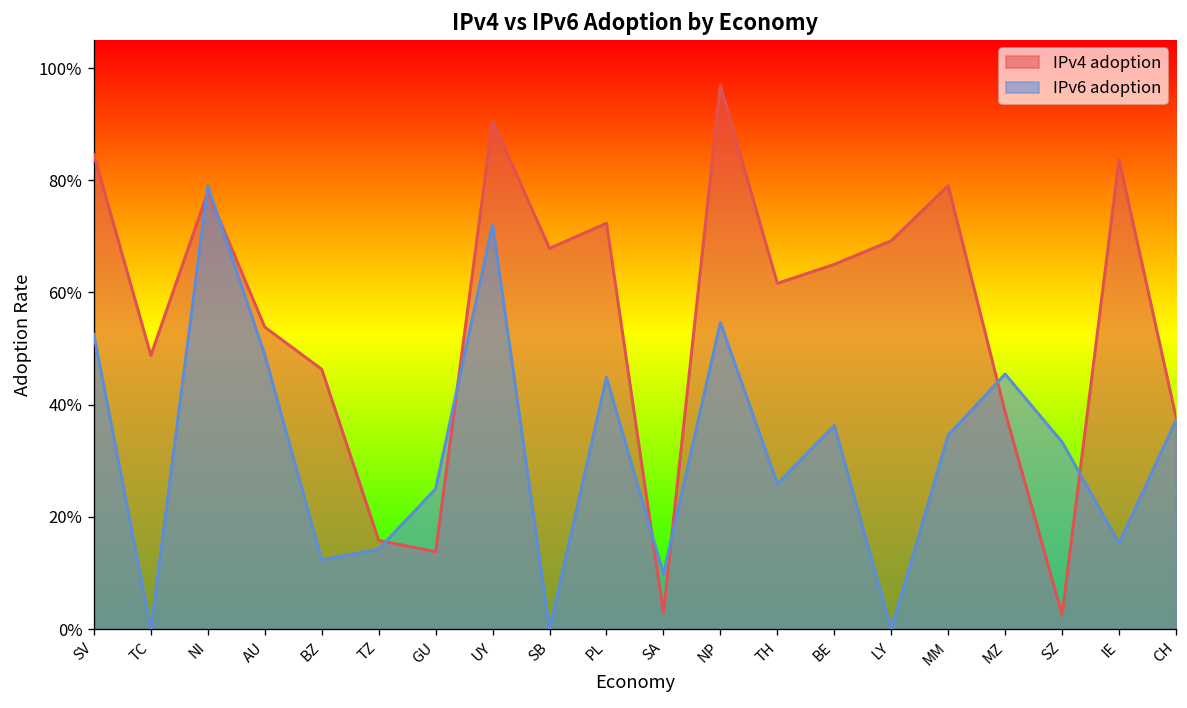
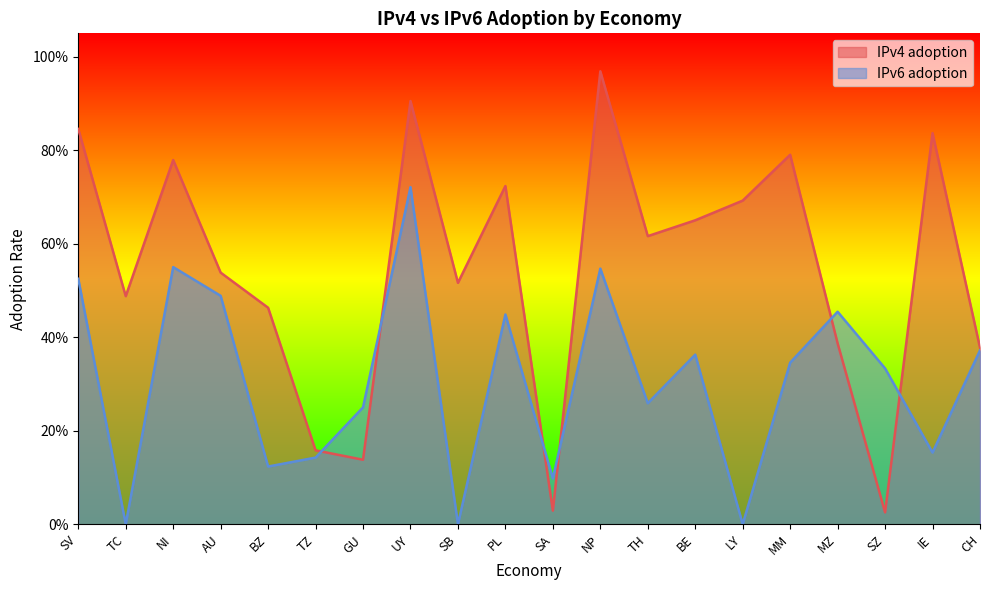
  {
    "IPv4 adoption": {
      "SV": "85%",
      "TC": "49%",
      "NI": "78%",
      "AU": "54%",
      "BZ": "46%",
      "TZ": "16%",
      "GU": "14%",
      "UY": "91%",
-     "SB": "68%",
+     "SB": "52%",
      "PL": "72%",
      "SA": "3%",
      "NP": "97%",
      "TH": "62%",
      "BE": "65%",
      "LY": "69%",
      "MM": "79%",
      "MZ": "39%",
      "SZ": "3%",
      "IE": "84%",
      "CH": "38%"
    },
    "IPv6 adoption": {
      "SV": "53%",
      "TC": "0%",
-     "NI": "79%",
+     "NI": "55%",
      "AU": "49%",
      "BZ": "12%",
      "TZ": "14%",
      "GU": "25%",
      "UY": "72%",
      "SB": "0%",
      "PL": "45%",
      "SA": "10%",
      "NP": "55%",
      "TH": "26%",
      "BE": "36%",
      "LY": "0%",
      "MM": "35%",
      "MZ": "45%",
      "SZ": "33%",
      "IE": "15%",
      "CH": "37%"
    }
  }
